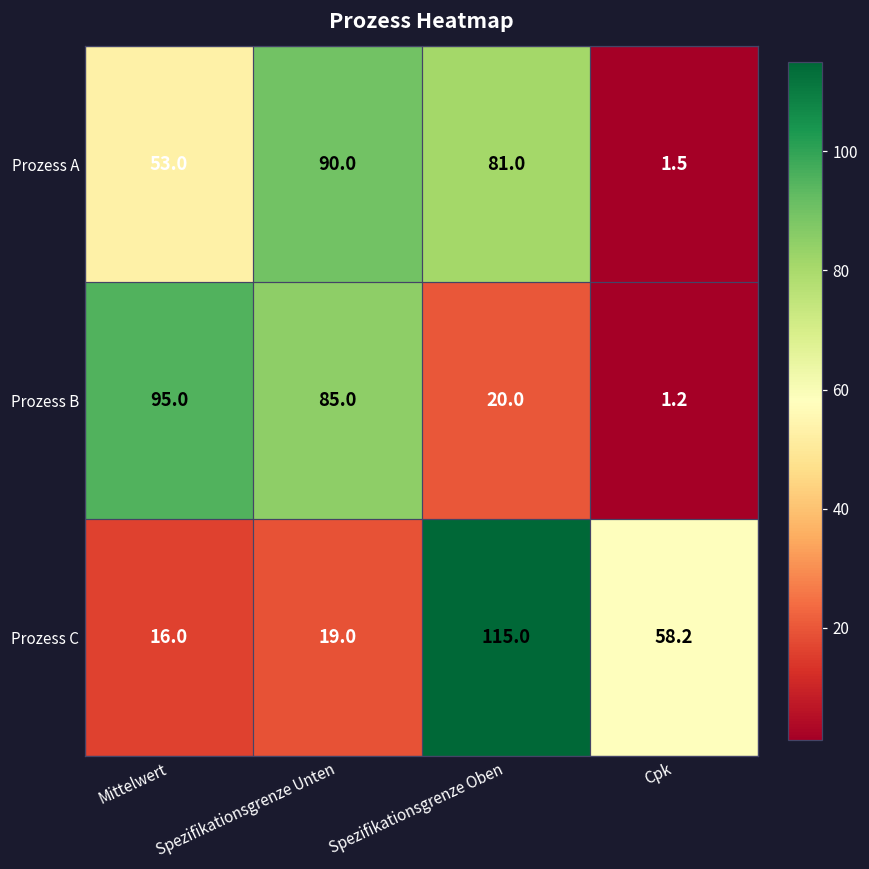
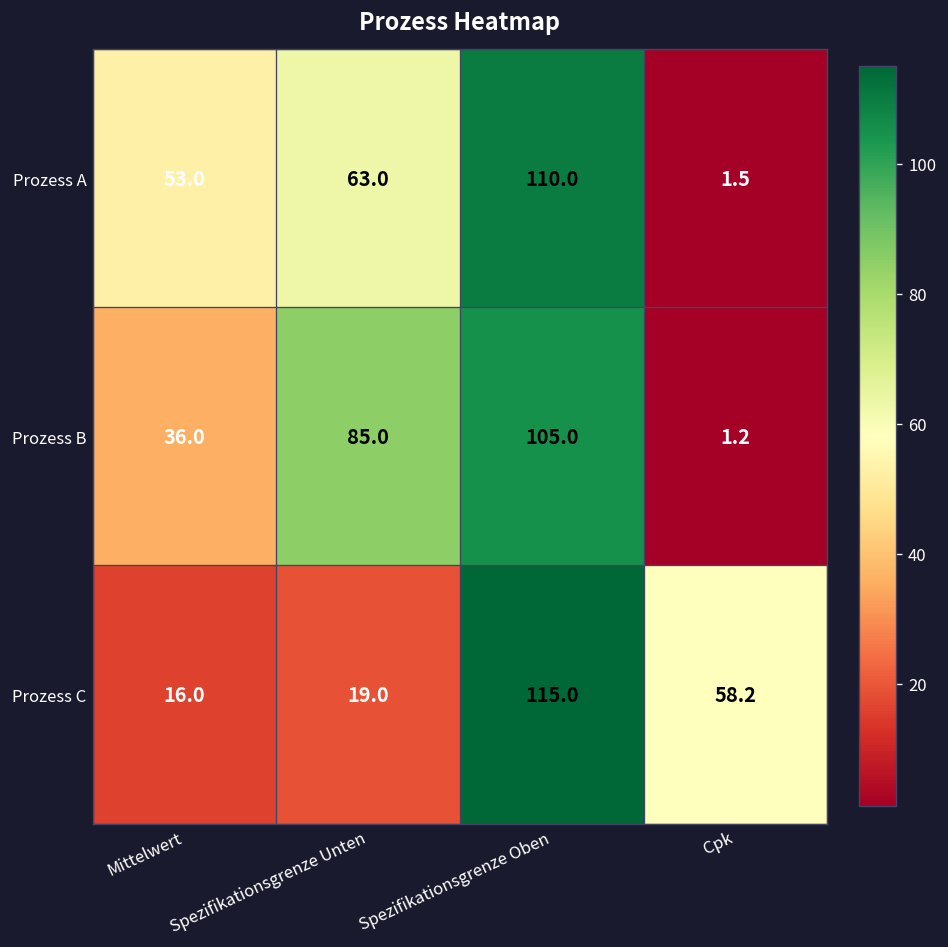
  {
    "Prozess A": {
      "Mittelwert": 53.0,
-     "Spezifikationsgrenze Unten": 90.0,
-     "Spezifikationsgrenze Oben": 81.0,
+     "Spezifikationsgrenze Unten": 63.0,
+     "Spezifikationsgrenze Oben": 110.0,
      "Cpk": 1.5
    },
    "Prozess B": {
-     "Mittelwert": 95.0,
+     "Mittelwert": 36.0,
      "Spezifikationsgrenze Unten": 85.0,
-     "Spezifikationsgrenze Oben": 20.0,
+     "Spezifikationsgrenze Oben": 105.0,
      "Cpk": 1.2
    },
    "Prozess C": {
      "Mittelwert": 16.0,
      "Spezifikationsgrenze Unten": 19.0,
      "Spezifikationsgrenze Oben": 115.0,
      "Cpk": 58.2
    }
  }
